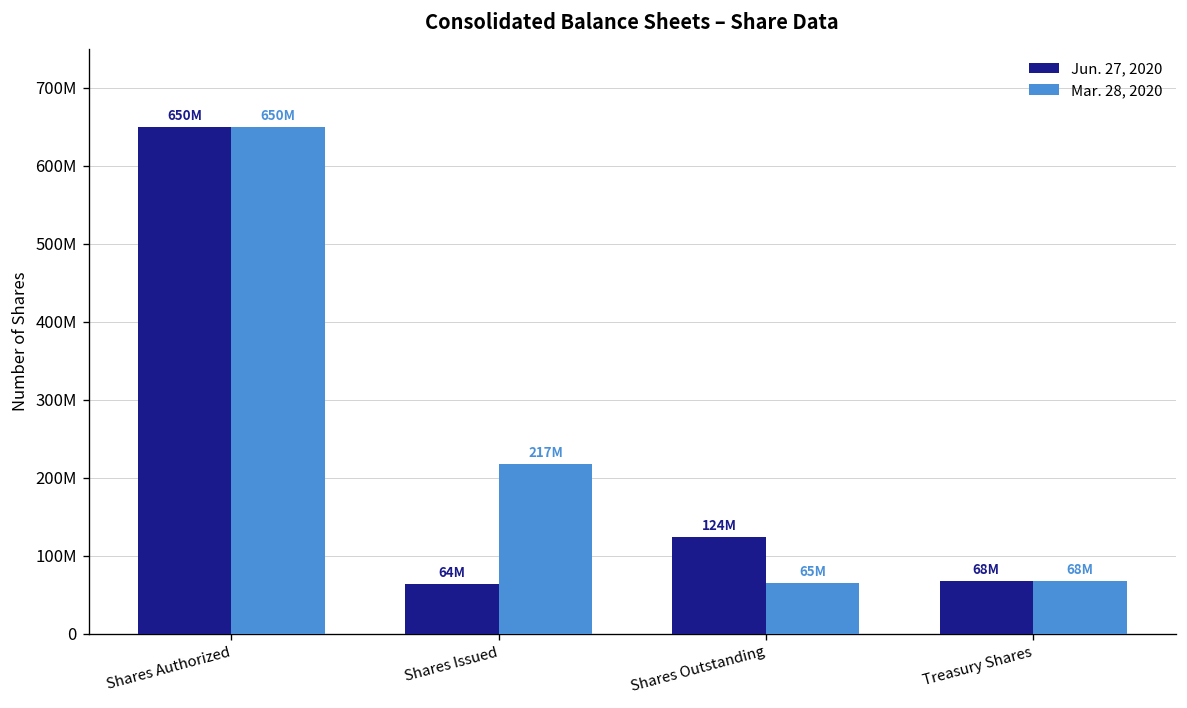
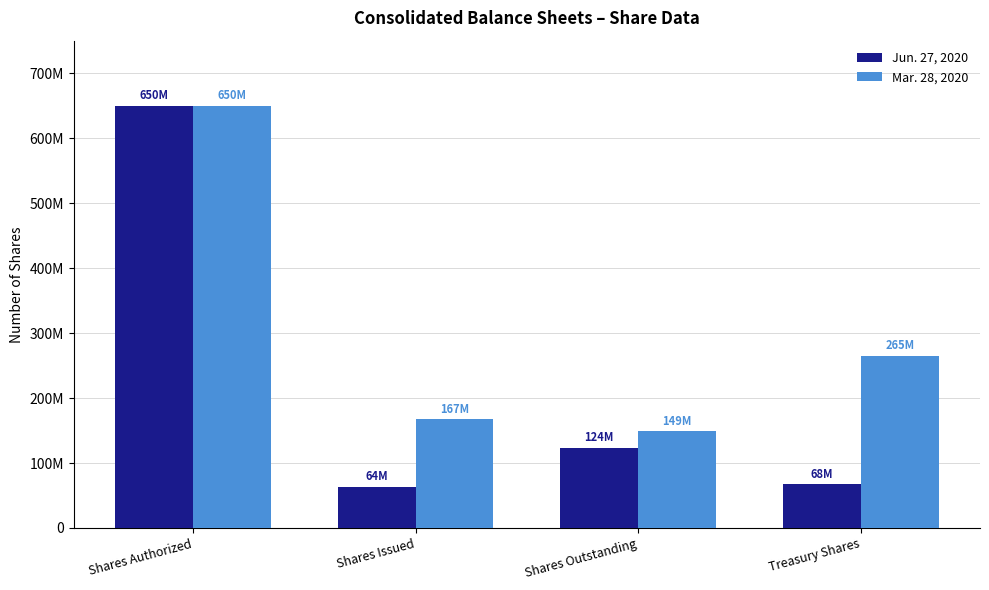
  {
    "Jun. 27, 2020": {
      "Shares Authorized": "650M",
      "Shares Issued": "64M",
      "Shares Outstanding": "124M",
      "Treasury Shares": "68M"
    },
    "Mar. 28, 2020": {
      "Shares Authorized": "650M",
-     "Shares Issued": "217M",
-     "Shares Outstanding": "65M",
-     "Treasury Shares": "68M"
+     "Shares Issued": "167M",
+     "Shares Outstanding": "149M",
+     "Treasury Shares": "265M"
    }
  }
